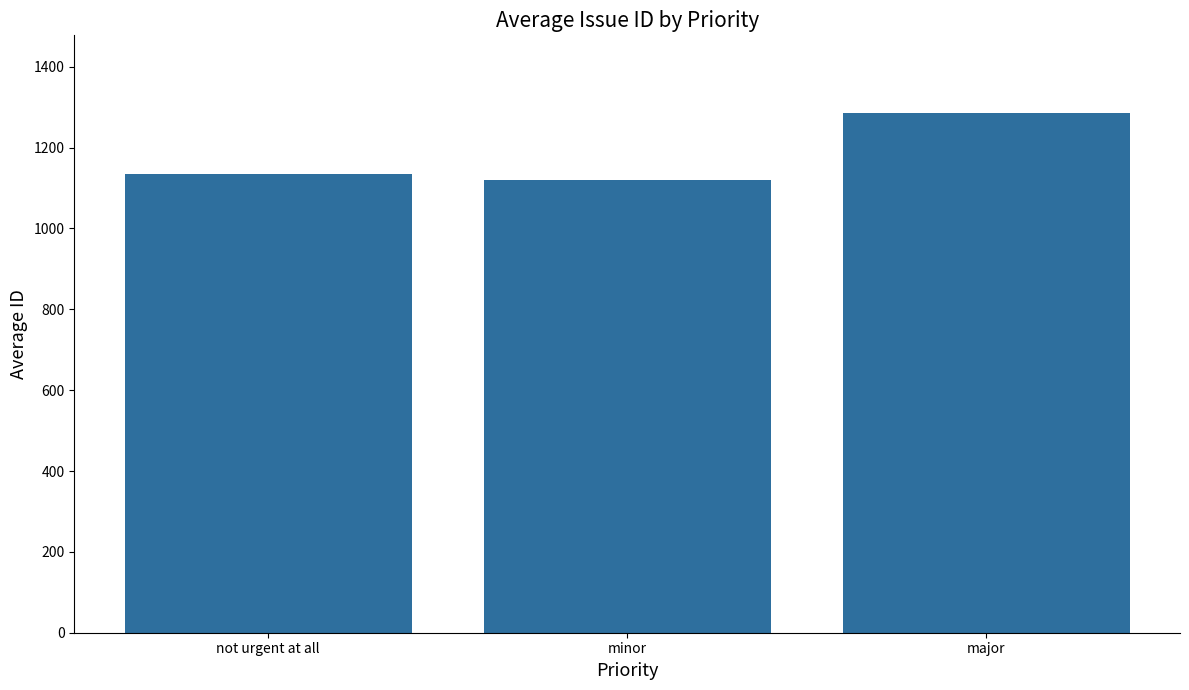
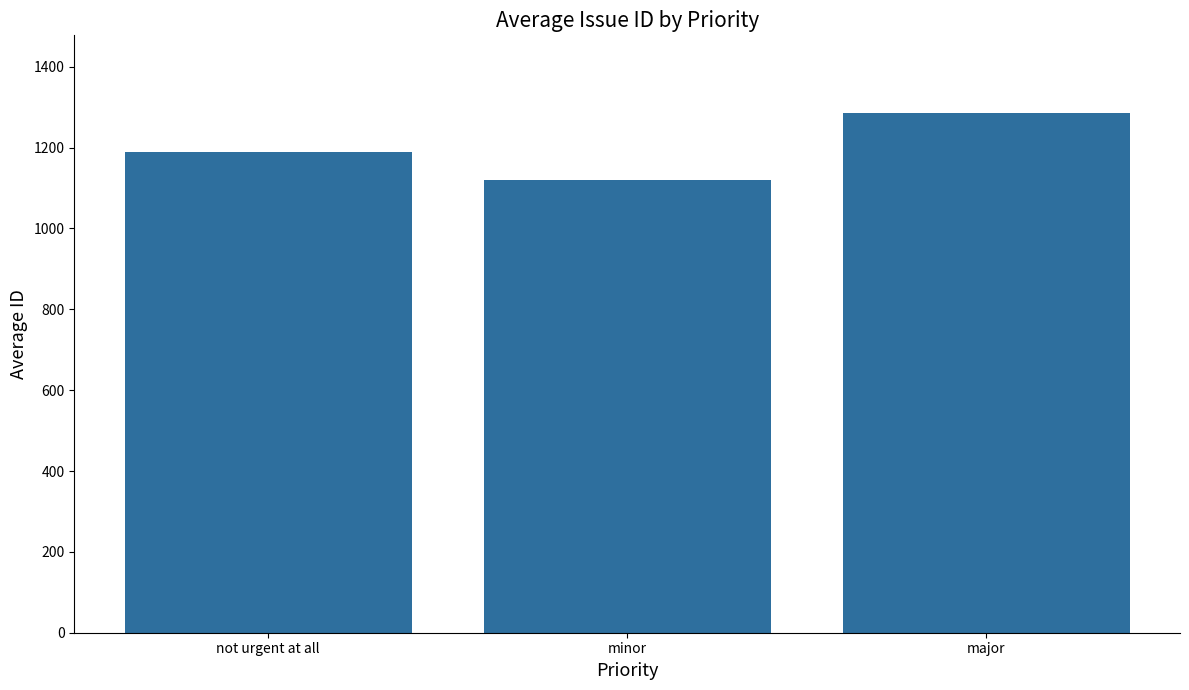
  {
-   "not urgent at all": 1130,
+   "not urgent at all": 1190,
    "minor": 1120,
    "major": 1290
  }
